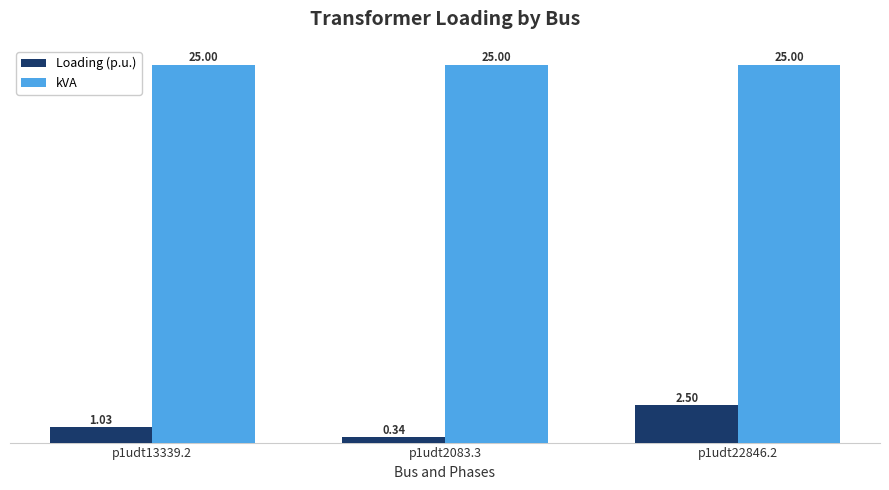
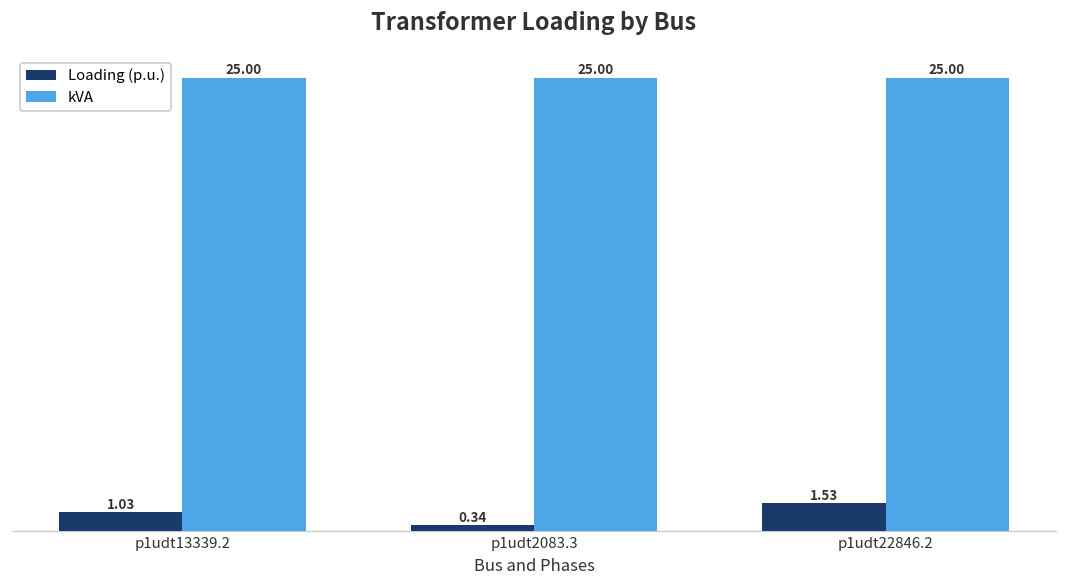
  {
    "Loading (p.u.)": {
      "p1udt13339.2": 1.03,
      "p1udt2083.3": 0.34,
-     "p1udt22846.2": 2.50
+     "p1udt22846.2": 1.53
    },
    "kVA": {
      "p1udt13339.2": 25.00,
      "p1udt2083.3": 25.00,
      "p1udt22846.2": 25.00
    }
  }
